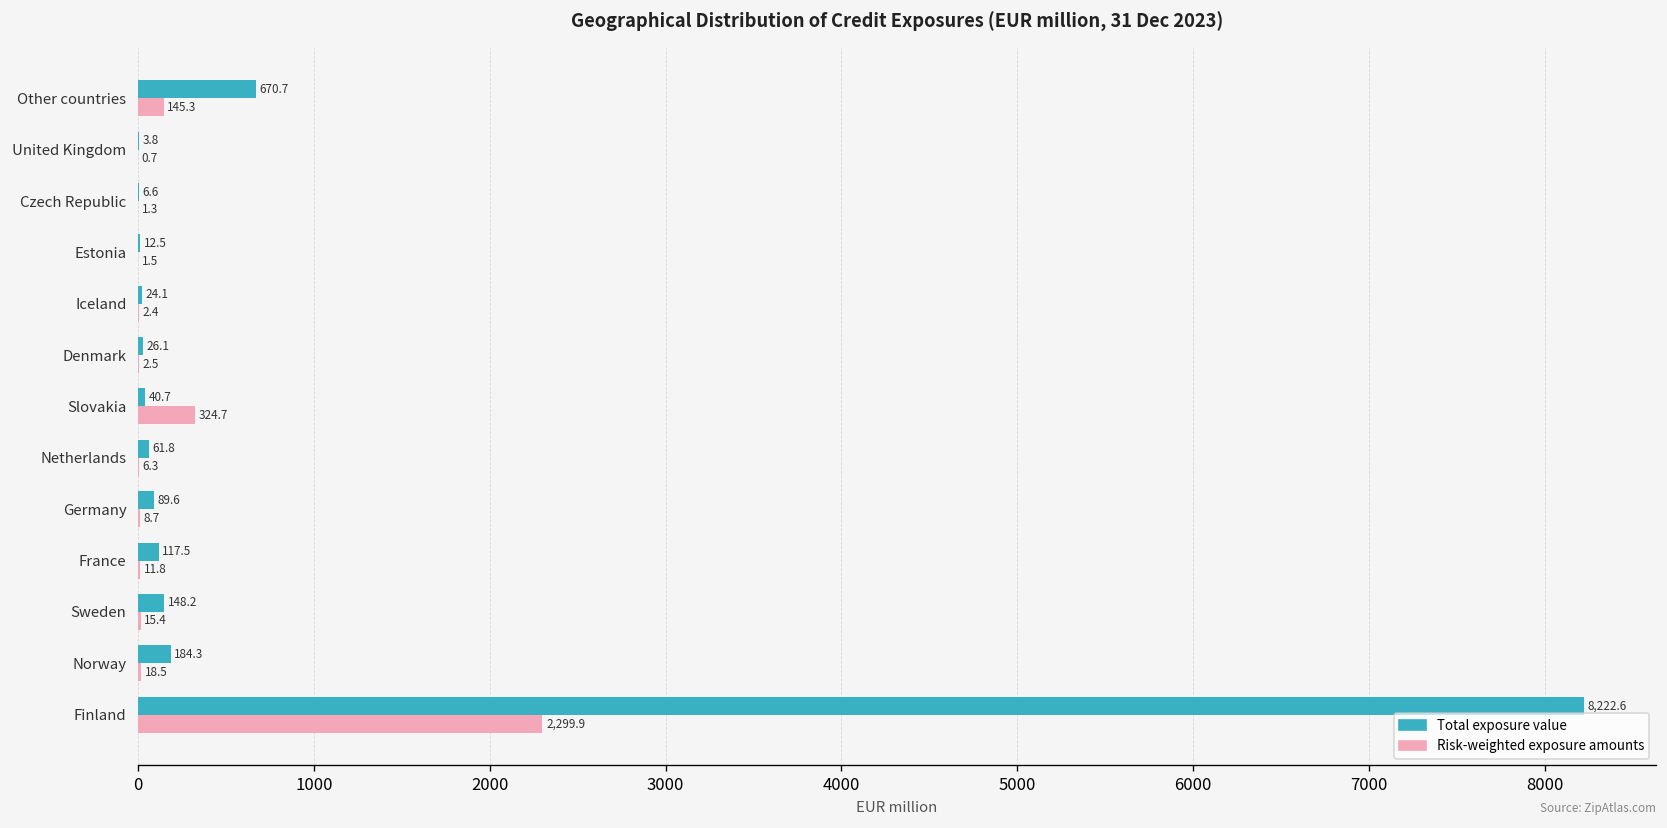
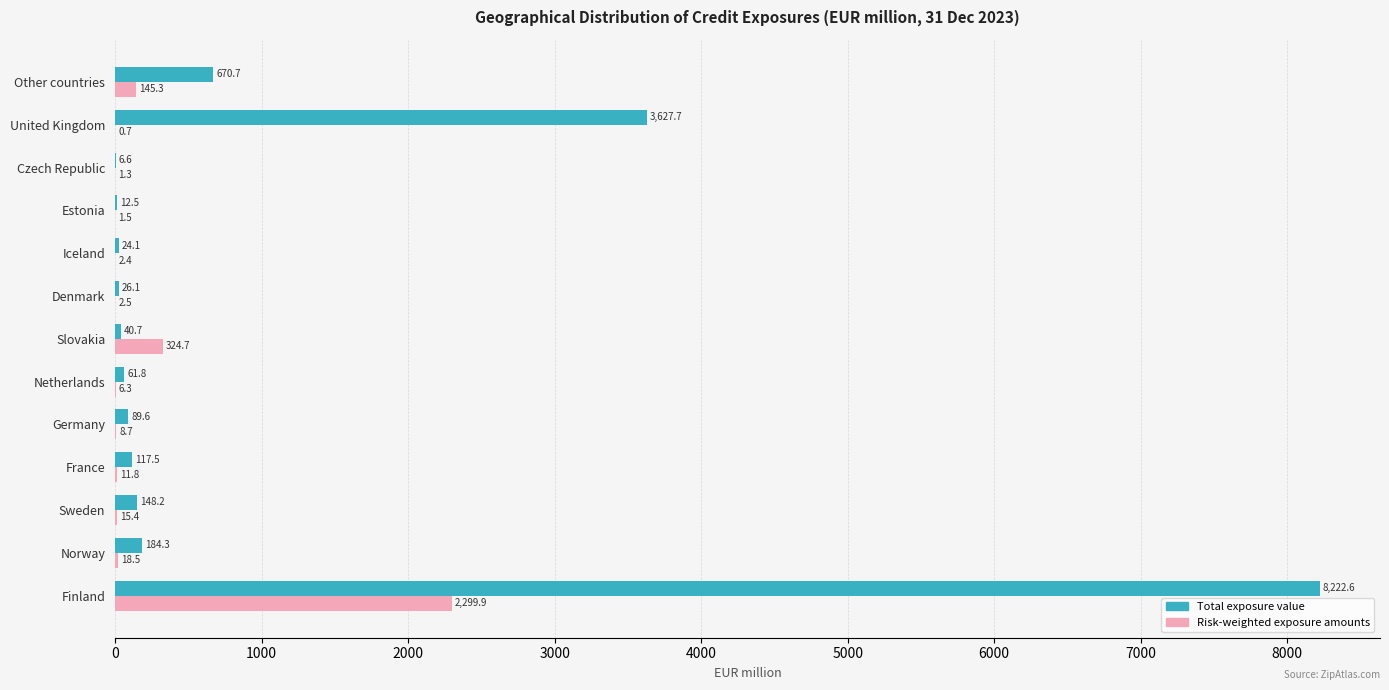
  {
    "Total exposure value": {
      "Other countries": "670.7",
-     "United Kingdom": "3.8",
+     "United Kingdom": "3,627.7",
      "Czech Republic": "6.6",
      "Estonia": "12.5",
      "Iceland": "24.1",
      "Denmark": "26.1",
      "Slovakia": "40.7",
      "Netherlands": "61.8",
      "Germany": "89.6",
      "France": "117.5",
      "Sweden": "148.2",
      "Norway": "184.3",
      "Finland": "8,222.6"
    },
    "Risk-weighted exposure amounts": {
      "Other countries": "145.3",
      "United Kingdom": "0.7",
      "Czech Republic": "1.3",
      "Estonia": "1.5",
      "Iceland": "2.4",
      "Denmark": "2.5",
      "Slovakia": "324.7",
      "Netherlands": "6.3",
      "Germany": "8.7",
      "France": "11.8",
      "Sweden": "15.4",
      "Norway": "18.5",
      "Finland": "2,299.9"
    }
  }
